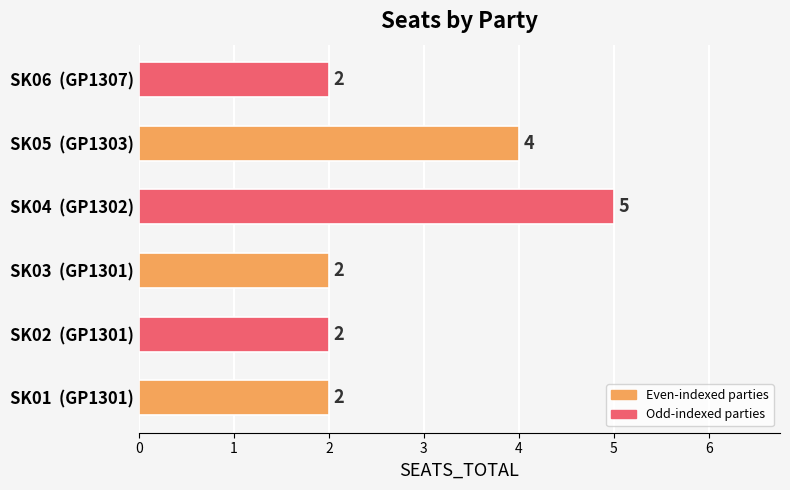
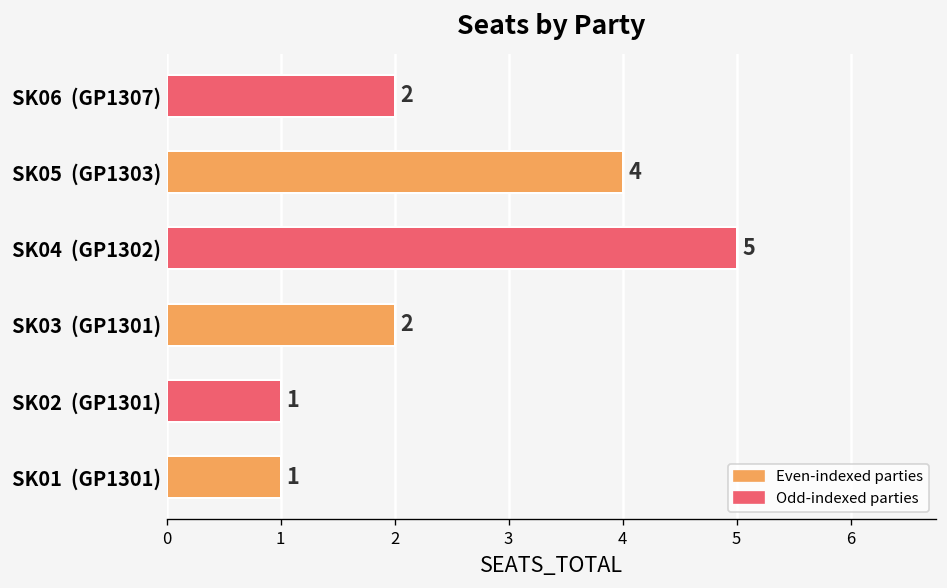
  {
    "SK06 (GP1307)": 2,
    "SK05 (GP1303)": 4,
    "SK04 (GP1302)": 5,
    "SK03 (GP1301)": 2,
-   "SK02 (GP1301)": 2,
-   "SK01 (GP1301)": 2
+   "SK02 (GP1301)": 1,
+   "SK01 (GP1301)": 1
  }
